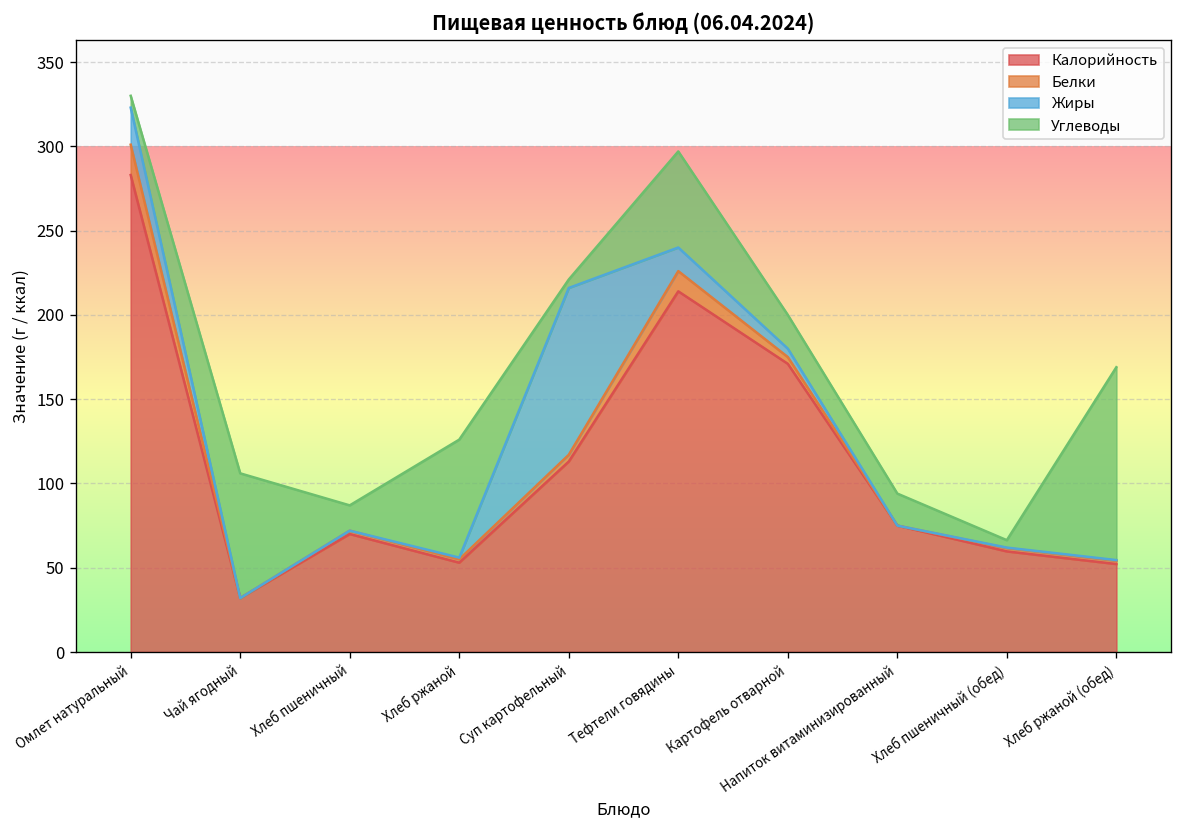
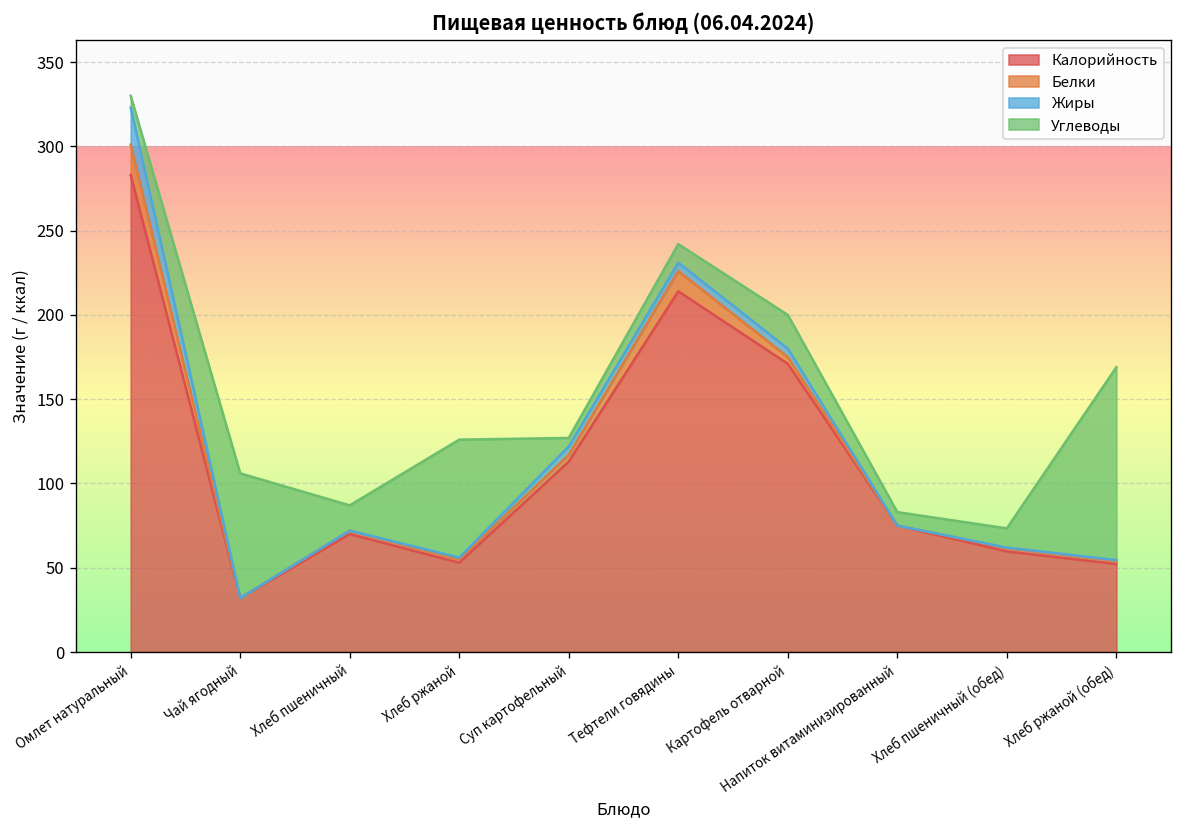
  {
    "Жиры": {
      "Омлет натуральный": 22,
-     "Суп картофельный": 99,
-     "Тефтели говядины": 14,
+     "Суп картофельный": 5,
+     "Тефтели говядины": 5,
      "Картофель отварной": 5
    },
    "Углеводы": {
      "Омлет натуральный": 7,
      "Чай ягодный": 74,
      "Хлеб пшеничный": 15,
      "Хлеб ржаной": 70,
      "Суп картофельный": 5,
-     "Тефтели говядины": 57,
+     "Тефтели говядины": 11,
      "Картофель отварной": 20,
-     "Напиток витаминизированный": 19,
-     "Хлеб пшеничный (обед)": 4,
+     "Напиток витаминизированный": 8,
+     "Хлеб пшеничный (обед)": 11,
      "Хлеб ржаной (обед)": 114
    }
  }
